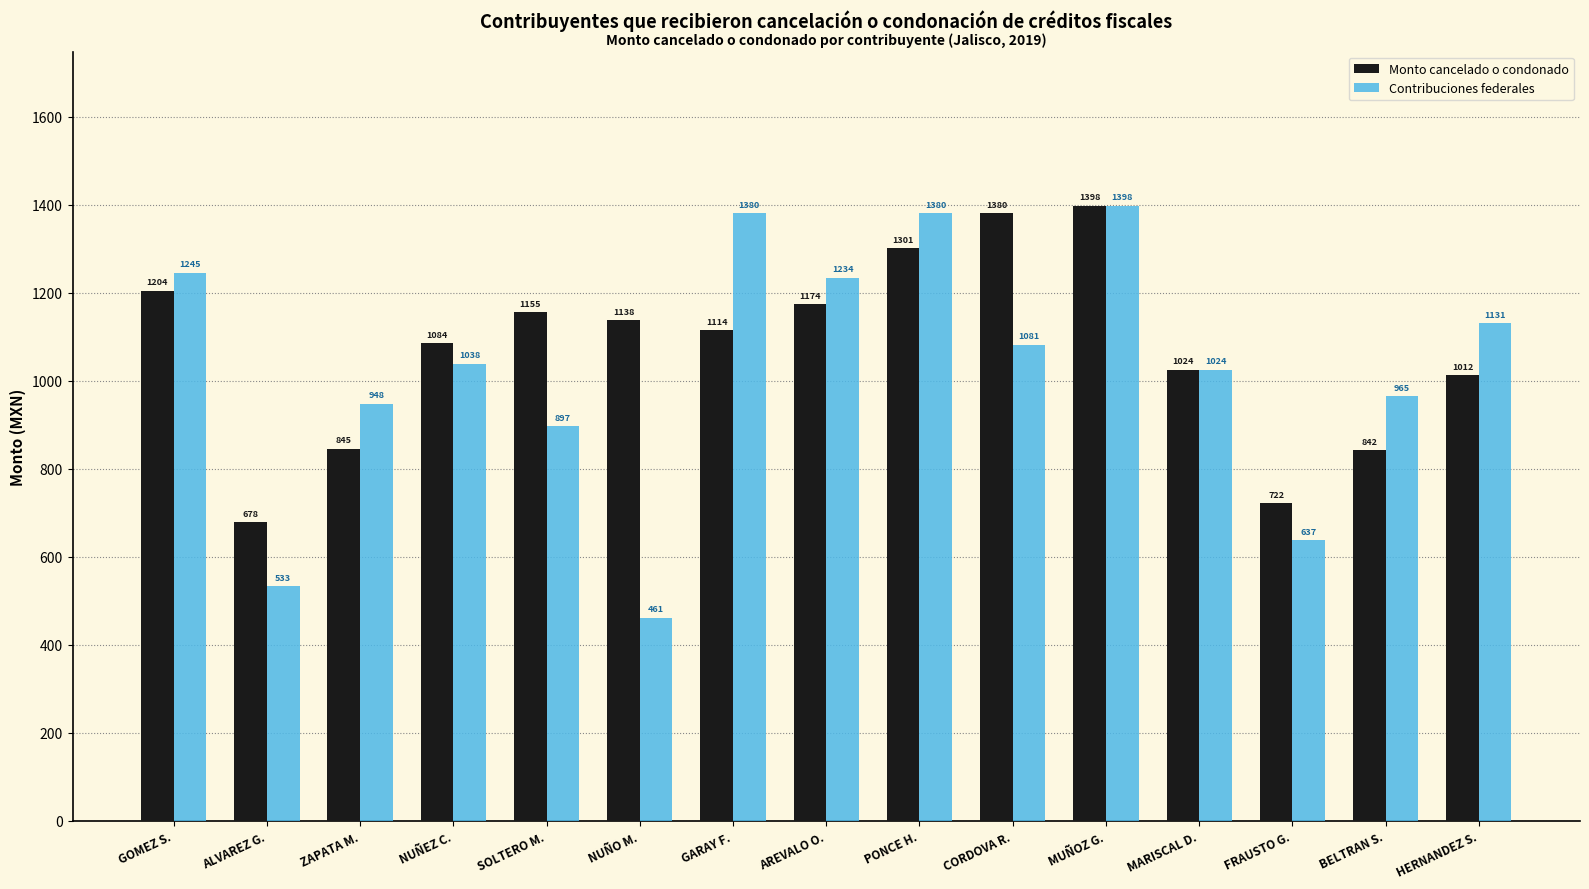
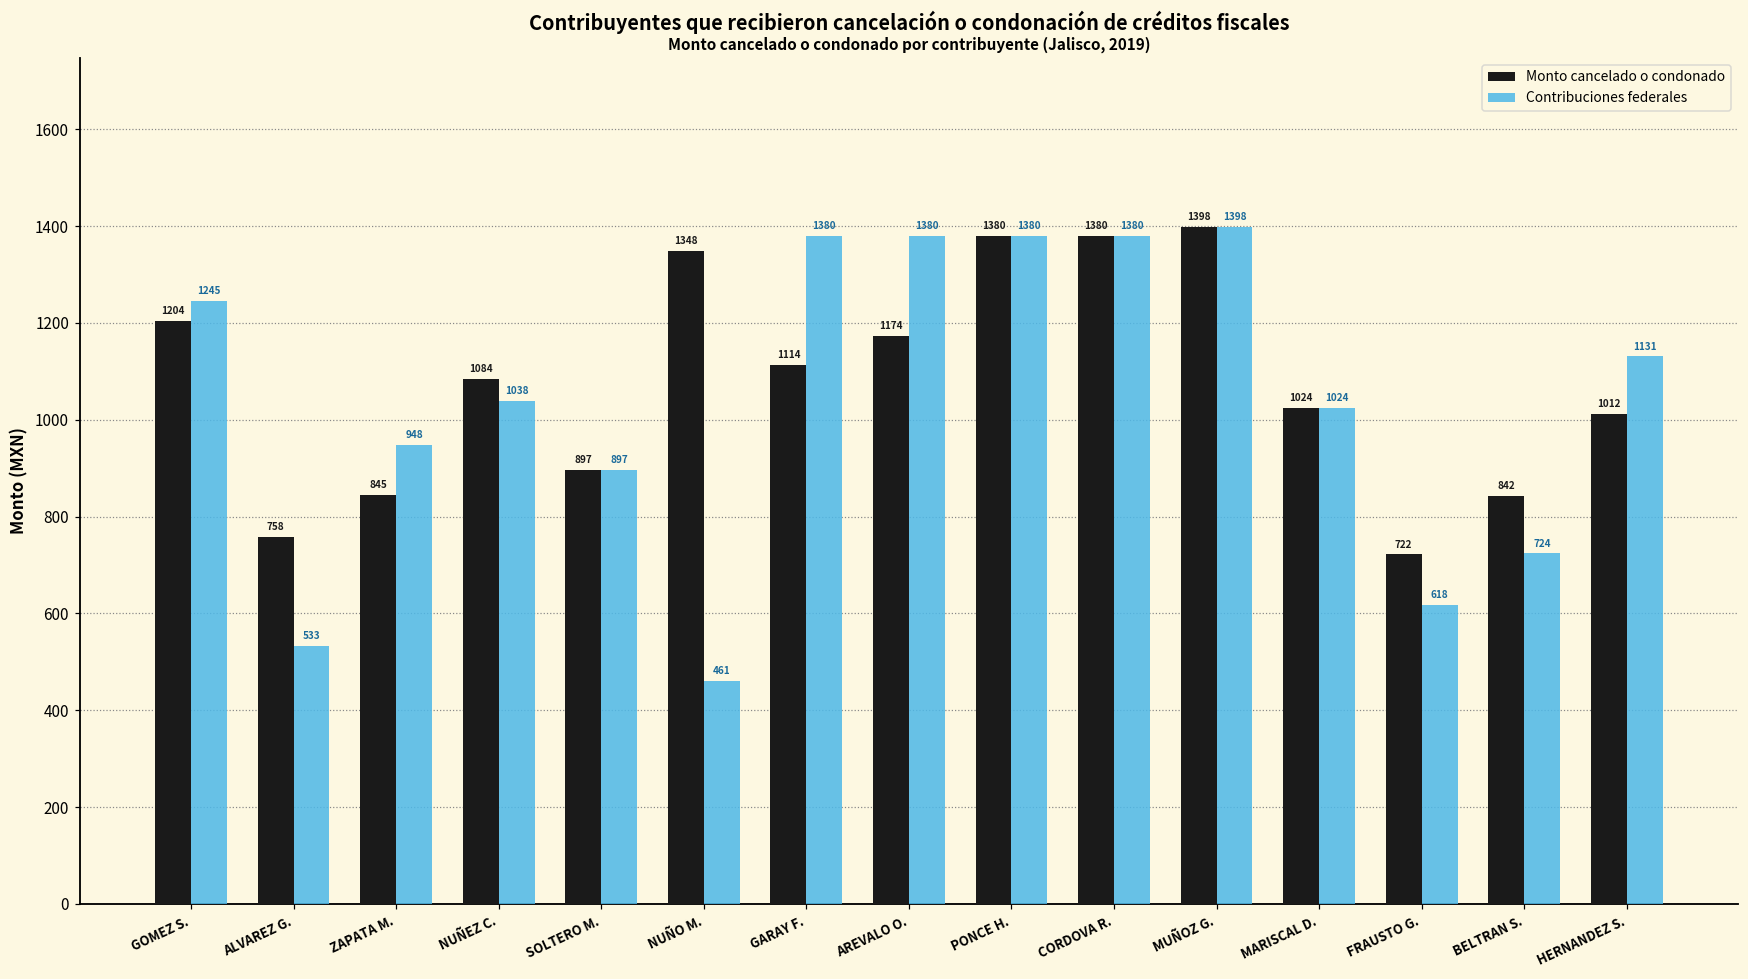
  {
    "Monto cancelado o condonado": {
      "GOMEZ S.": 1204,
-     "ALVAREZ G.": 678,
+     "ALVAREZ G.": 758,
      "ZAPATA M.": 845,
      "NUÑEZ C.": 1084,
-     "SOLTERO M.": 1155,
-     "NUÑO M.": 1138,
+     "SOLTERO M.": 897,
+     "NUÑO M.": 1348,
      "GARAY F.": 1114,
      "AREVALO O.": 1174,
-     "PONCE H.": 1301,
+     "PONCE H.": 1380,
      "CORDOVA R.": 1380,
      "MUÑOZ G.": 1398,
      "MARISCAL D.": 1024,
      "FRAUSTO G.": 722,
      "BELTRAN S.": 842,
      "HERNANDEZ S.": 1012
    },
    "Contribuciones federales": {
      "GOMEZ S.": 1245,
      "ALVAREZ G.": 533,
      "ZAPATA M.": 948,
      "NUÑEZ C.": 1038,
      "SOLTERO M.": 897,
      "NUÑO M.": 461,
      "GARAY F.": 1380,
-     "AREVALO O.": 1234,
+     "AREVALO O.": 1380,
      "PONCE H.": 1380,
-     "CORDOVA R.": 1081,
+     "CORDOVA R.": 1380,
      "MUÑOZ G.": 1398,
      "MARISCAL D.": 1024,
-     "FRAUSTO G.": 637,
-     "BELTRAN S.": 965,
+     "FRAUSTO G.": 618,
+     "BELTRAN S.": 724,
      "HERNANDEZ S.": 1131
    }
  }
